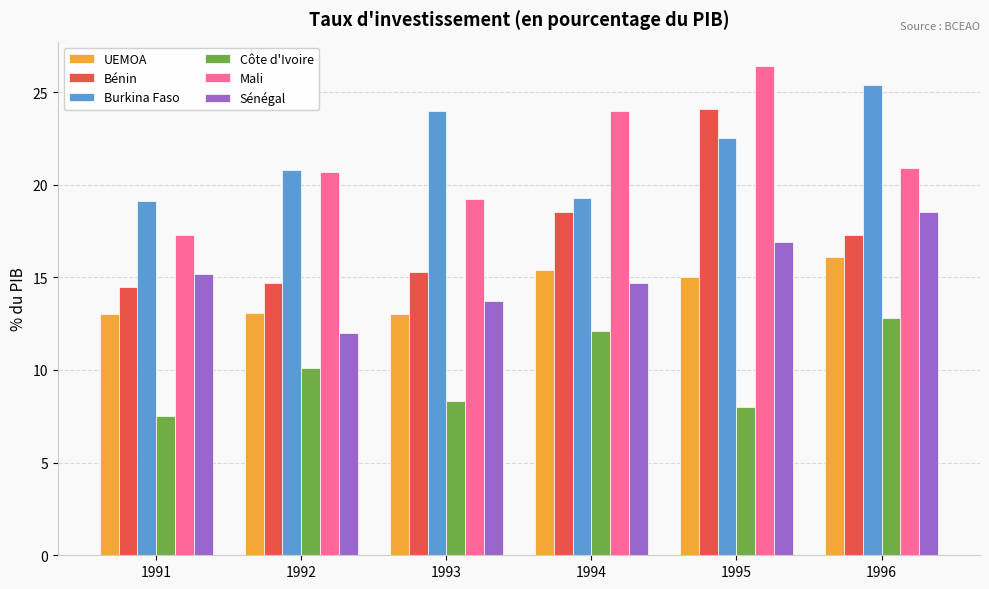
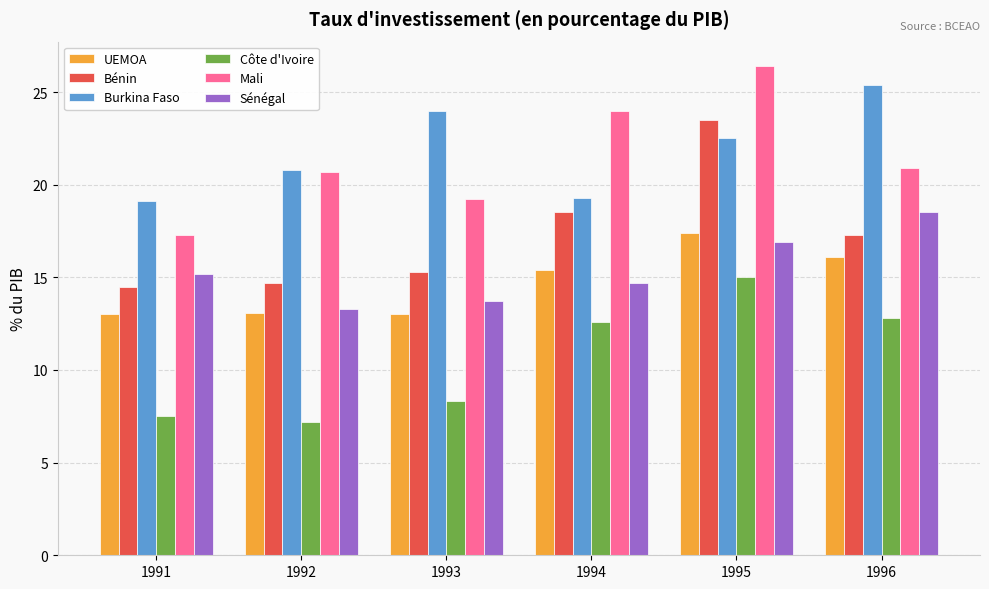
  {
    "UEMOA": {
      "1991": 13.0,
      "1992": 13.1,
      "1993": 13.0,
      "1994": 15.4,
-     "1995": 15.0,
+     "1995": 17.4,
      "1996": 16.1
    },
    "Bénin": {
      "1991": 14.5,
      "1992": 14.7,
      "1993": 15.3,
      "1994": 18.5,
-     "1995": 24.1,
+     "1995": 23.5,
      "1996": 17.3
    },
    "Burkina Faso": {
      "1991": 19.1,
      "1992": 20.8,
      "1993": 24.0,
      "1994": 19.3,
      "1995": 22.5,
      "1996": 25.4
    },
    "Côte d'Ivoire": {
      "1991": 7.5,
-     "1992": 10.1,
+     "1992": 7.2,
      "1993": 8.3,
-     "1994": 12.1,
-     "1995": 8,
+     "1994": 12.6,
+     "1995": 15,
      "1996": 12.8
    },
    "Mali": {
      "1991": 17.3,
      "1992": 20.7,
      "1993": 19.2,
      "1994": 24.0,
      "1995": 26.4,
      "1996": 20.9
    },
    "Sénégal": {
      "1991": 15.2,
-     "1992": 12.0,
+     "1992": 13.3,
      "1993": 13.7,
      "1994": 14.7,
      "1995": 16.9,
      "1996": 18.5
    }
  }
